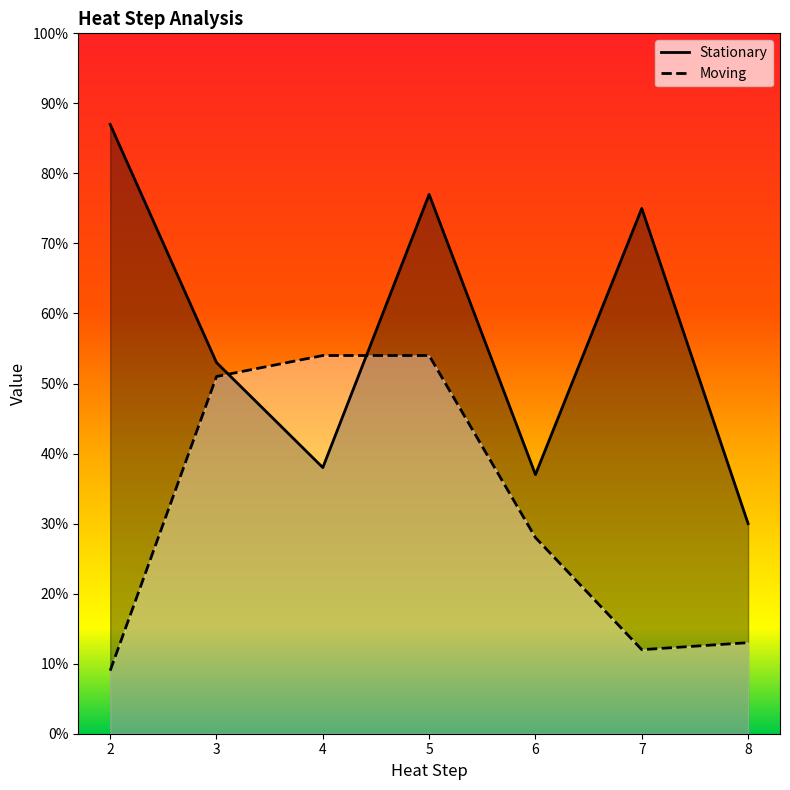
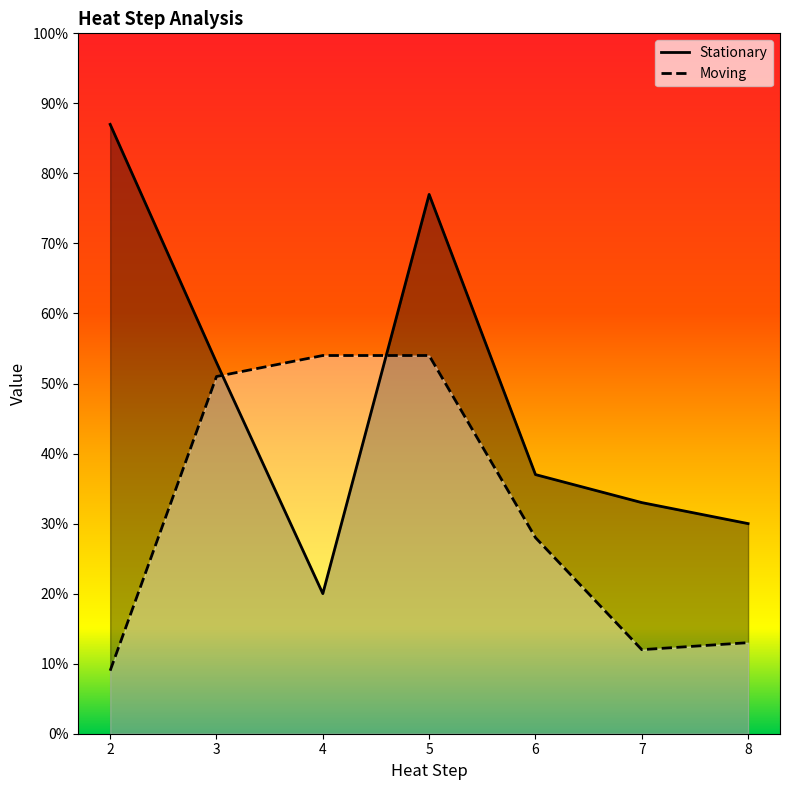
  {
    "Stationary": {
      "2": "87%",
      "3": "53%",
-     "4": "38%",
+     "4": "20%",
      "5": "77%",
      "6": "37%",
-     "7": "75%",
+     "7": "33%",
      "8": "30%"
    }
  }
